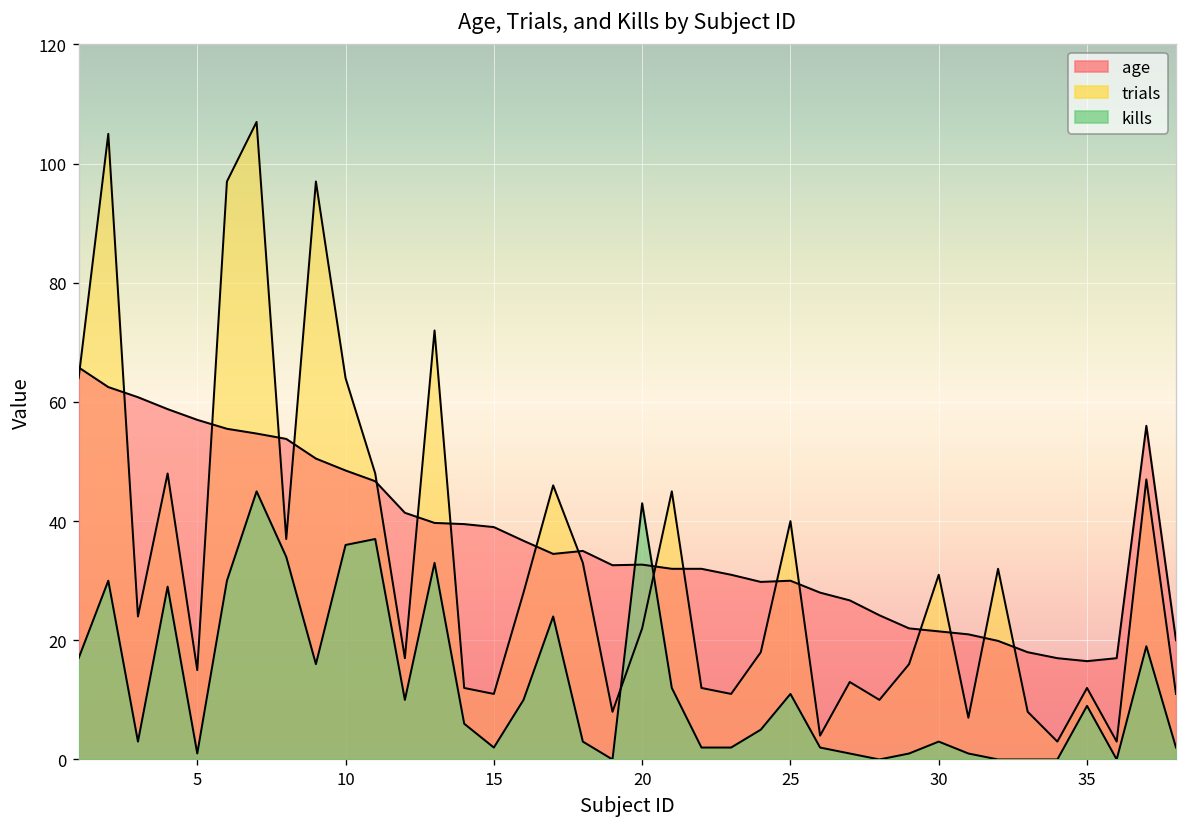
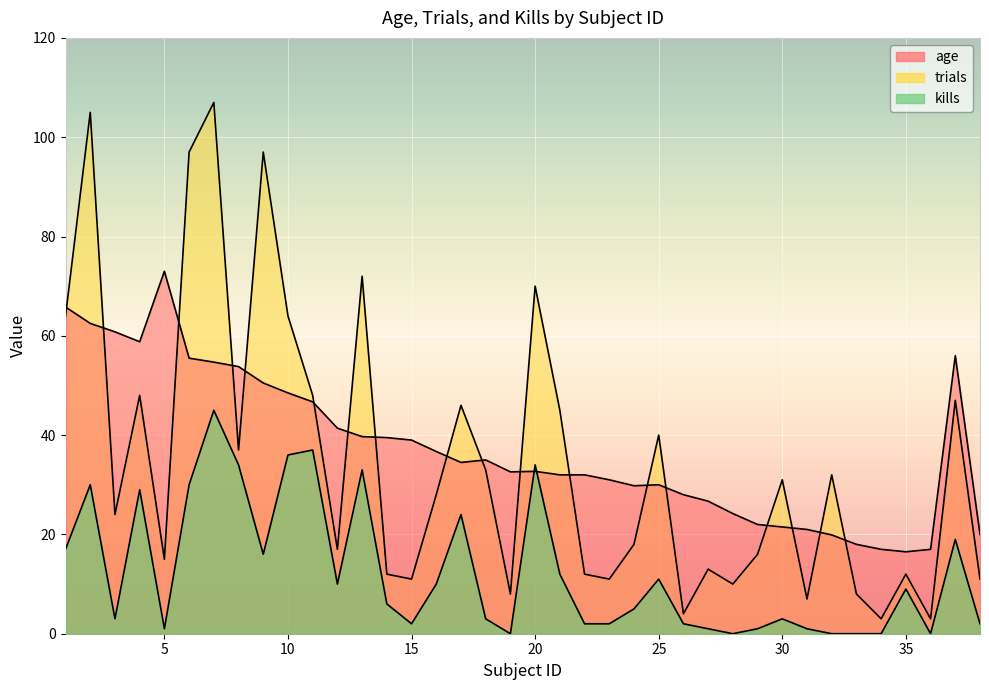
  {
    "trials": {
      "5": 15,
      "10": 64,
      "15": 11,
-     "20": 22,
+     "20": 70,
      "25": 40,
      "30": 31,
      "35": 12
    },
    "age": {
-     "5": 57,
+     "5": 73,
      "10": 49,
      "15": 39,
      "20": 33,
      "25": 30,
      "30": 22,
      "35": 17
    },
    "kills": {
      "5": 1,
      "10": 36,
      "15": 2,
-     "20": 43,
+     "20": 34,
      "25": 11,
      "30": 3,
      "35": 9
    }
  }
